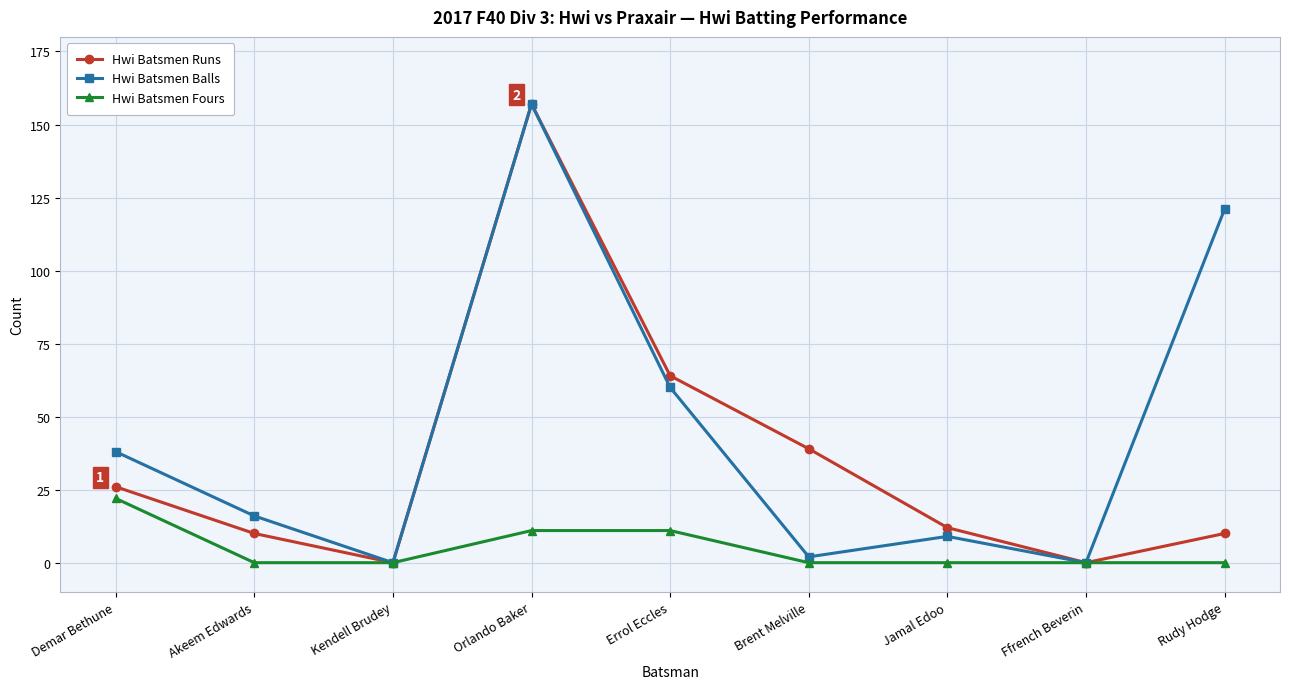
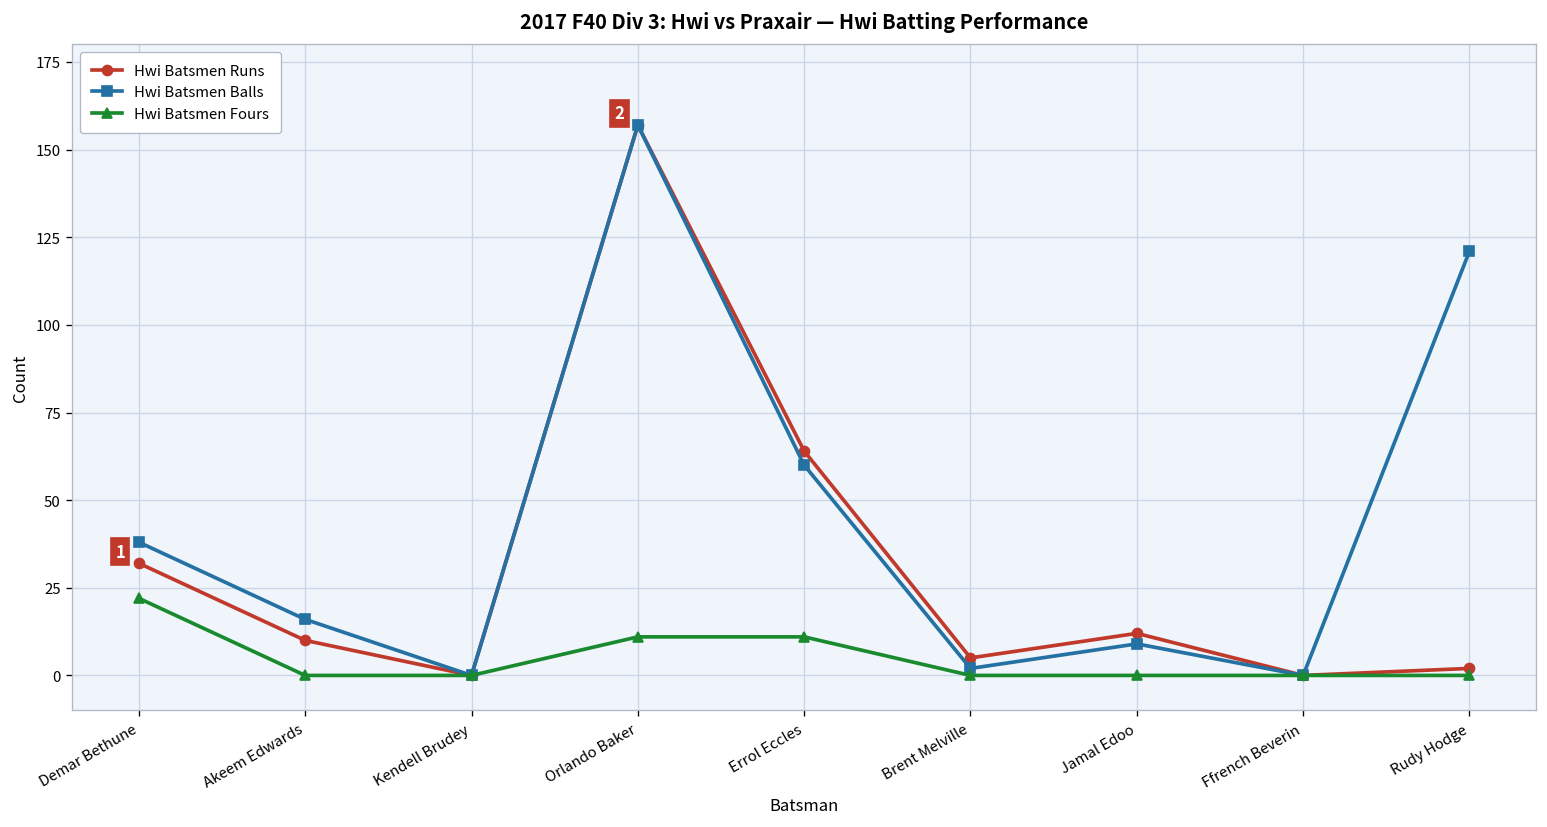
  {
    "Hwi Batsmen Runs": {
-     "Demar Bethune": 26,
+     "Demar Bethune": 32,
      "Akeem Edwards": 10,
      "Errol Eccles": 64,
-     "Brent Melville": 39,
+     "Brent Melville": 5,
      "Jamal Edoo": 12,
-     "Rudy Hodge": 10
+     "Rudy Hodge": 2
    },
    "Hwi Batsmen Balls": {
      "Demar Bethune": 38,
      "Akeem Edwards": 16,
      "Errol Eccles": 60,
      "Brent Melville": 2,
      "Jamal Edoo": 9,
      "Rudy Hodge": 121
    },
    "Hwi Batsmen Fours": {
      "Demar Bethune": 22,
      "Akeem Edwards": 0,
      "Orlando Baker": 11,
      "Errol Eccles": 11,
      "Brent Melville": 0,
      "Jamal Edoo": 0,
      "Rudy Hodge": 0
    }
  }
